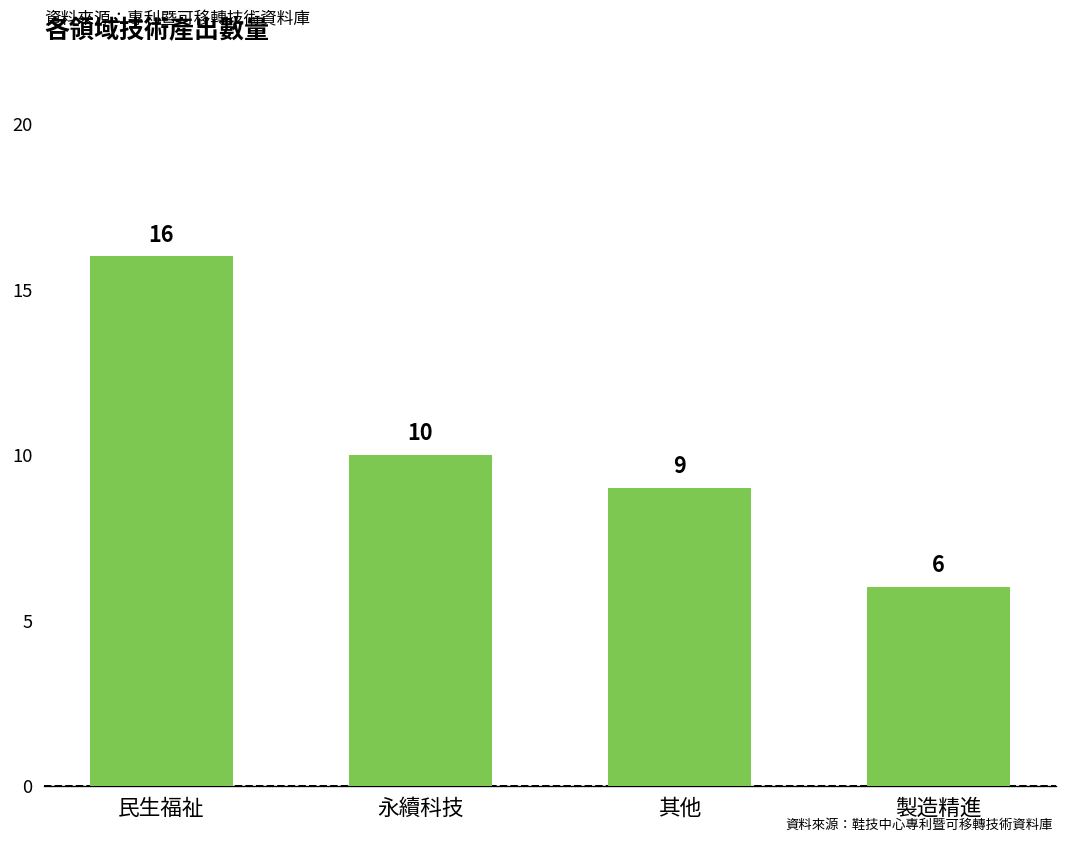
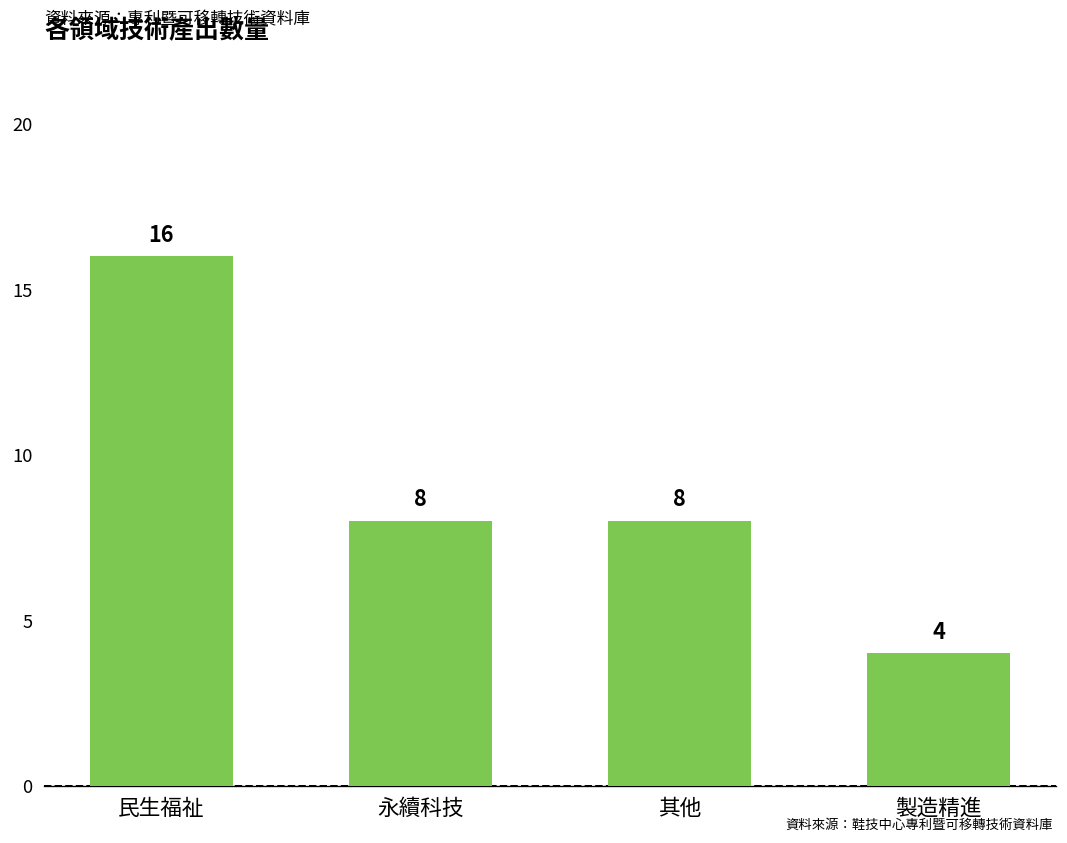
  {
    "民生福祉": 16,
-   "永續科技": 10,
-   "其他": 9,
-   "製造精進": 6
+   "永續科技": 8,
+   "其他": 8,
+   "製造精進": 4
  }
